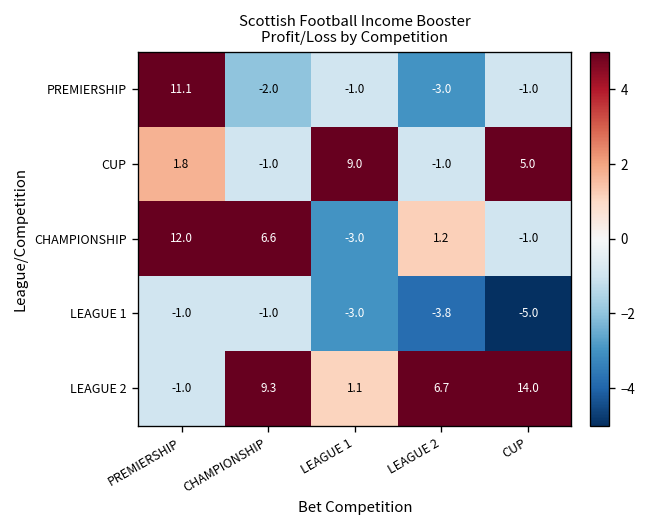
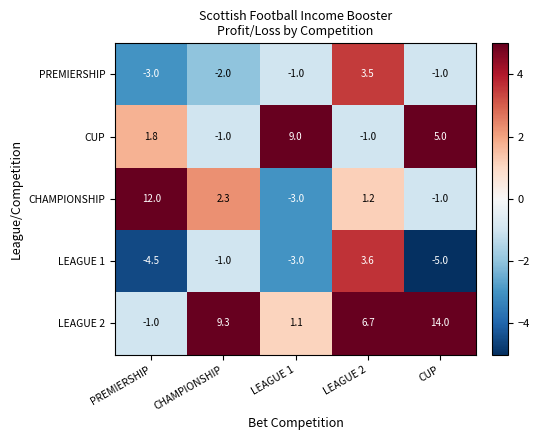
  {
    "PREMIERSHIP": {
-     "PREMIERSHIP": 11.1,
+     "PREMIERSHIP": -3.0,
      "CHAMPIONSHIP": -2.0,
      "LEAGUE 1": -1.0,
-     "LEAGUE 2": -3.0,
+     "LEAGUE 2": 3.5,
      "CUP": -1.0
    },
    "CUP": {
      "PREMIERSHIP": 1.8,
      "CHAMPIONSHIP": -1.0,
      "LEAGUE 1": 9.0,
      "LEAGUE 2": -1.0,
      "CUP": 5.0
    },
    "CHAMPIONSHIP": {
      "PREMIERSHIP": 12.0,
-     "CHAMPIONSHIP": 6.6,
+     "CHAMPIONSHIP": 2.3,
      "LEAGUE 1": -3.0,
      "LEAGUE 2": 1.2,
      "CUP": -1.0
    },
    "LEAGUE 1": {
-     "PREMIERSHIP": -1.0,
+     "PREMIERSHIP": -4.5,
      "CHAMPIONSHIP": -1.0,
      "LEAGUE 1": -3.0,
-     "LEAGUE 2": -3.8,
+     "LEAGUE 2": 3.6,
      "CUP": -5.0
    },
    "LEAGUE 2": {
      "PREMIERSHIP": -1.0,
      "CHAMPIONSHIP": 9.3,
      "LEAGUE 1": 1.1,
      "LEAGUE 2": 6.7,
      "CUP": 14.0
    }
  }
